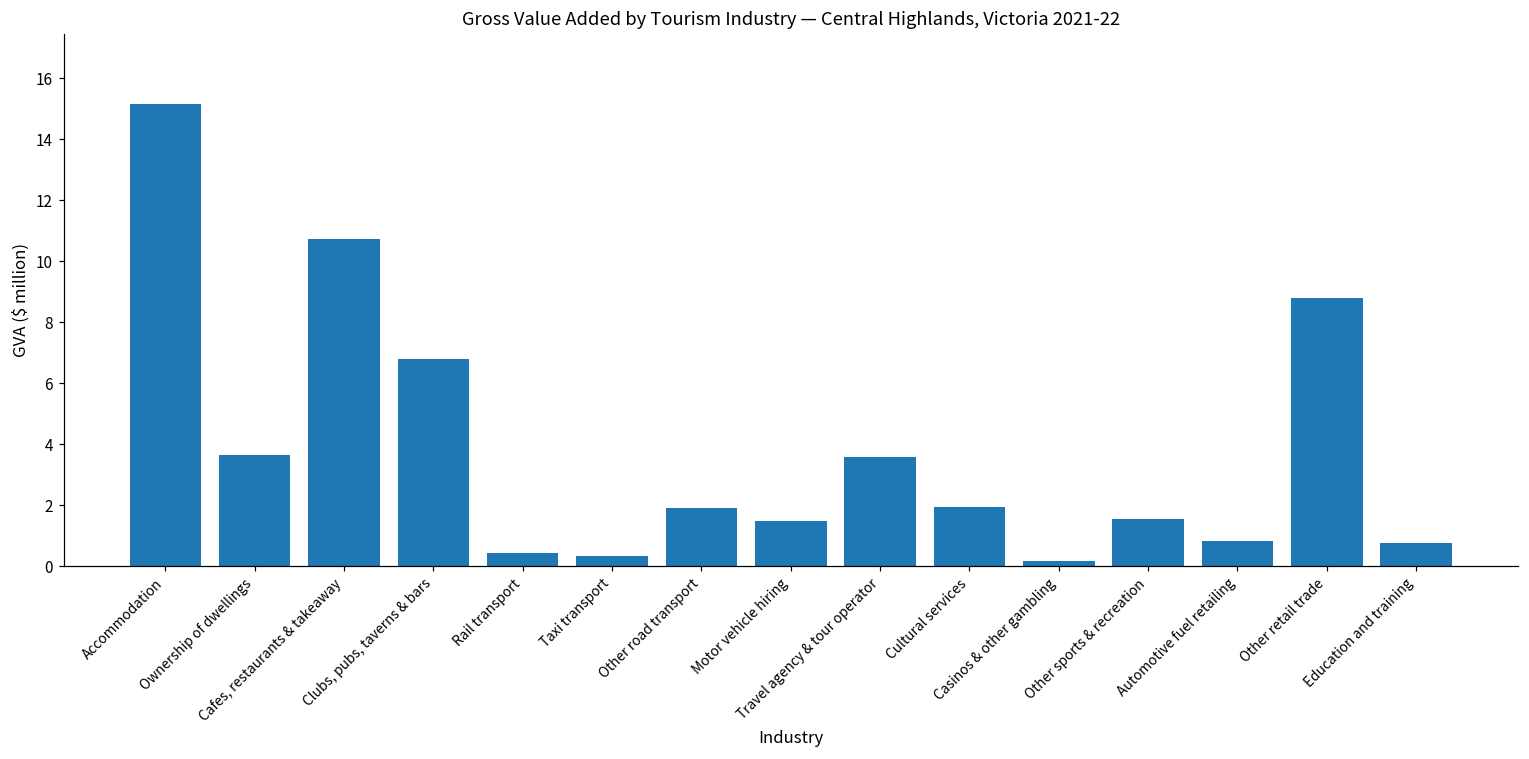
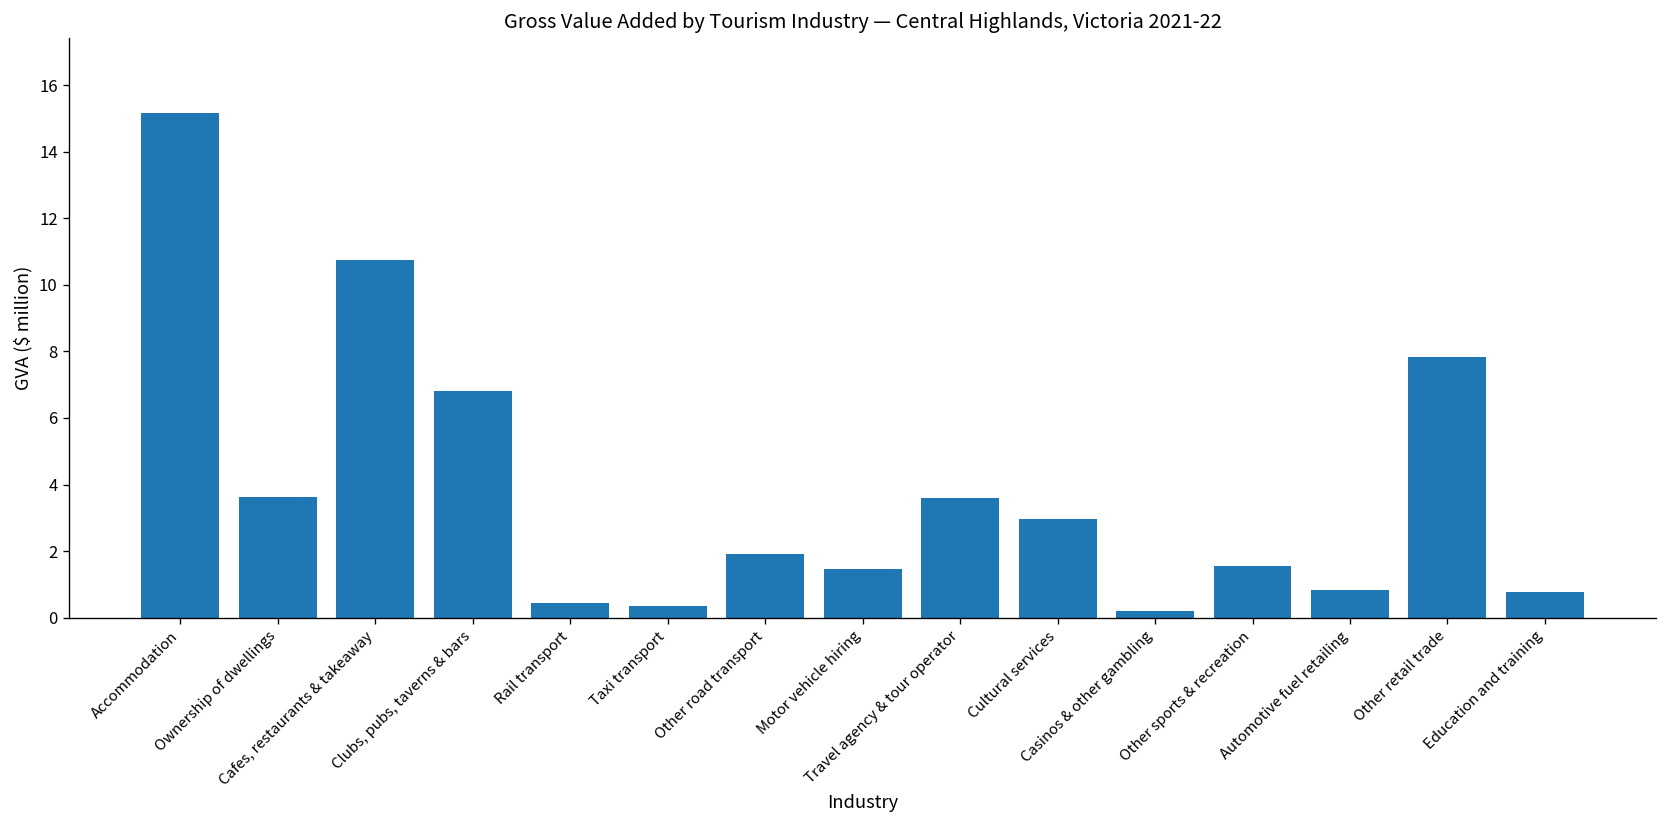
  {
    "Accommodation": 15.2,
    "Ownership of dwellings": 3.6,
    "Cafes, restaurants & takeaway": 10.7,
    "Clubs, pubs, taverns & bars": 6.8,
    "Rail transport": 0.4,
    "Taxi transport": 0.3,
    "Other road transport": 1.9,
    "Motor vehicle hiring": 1.5,
    "Travel agency & tour operator": 3.6,
-   "Cultural services": 2.0,
+   "Cultural services": 3.0,
    "Casinos & other gambling": 0.2,
    "Other sports & recreation": 1.5,
    "Automotive fuel retailing": 0.8,
-   "Other retail trade": 8.8,
+   "Other retail trade": 7.8,
    "Education and training": 0.8
  }
